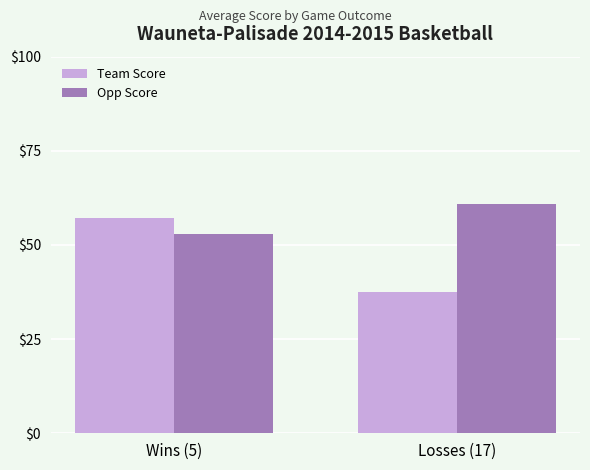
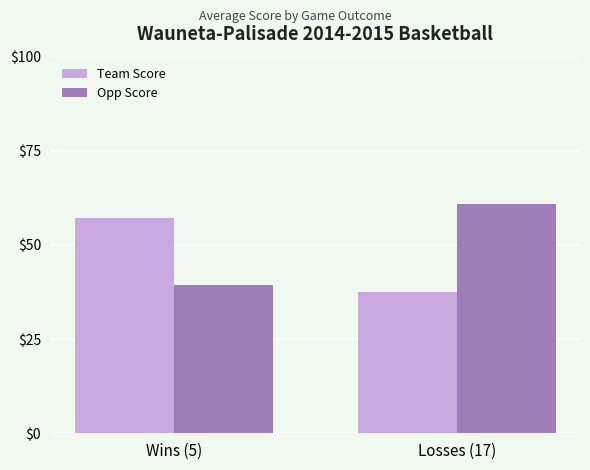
  {
    "Team Score": {
      "Wins (5)": "$57",
      "Losses (17)": "$38"
    },
    "Opp Score": {
-     "Wins (5)": "$53",
+     "Wins (5)": "$40",
      "Losses (17)": "$61"
    }
  }
